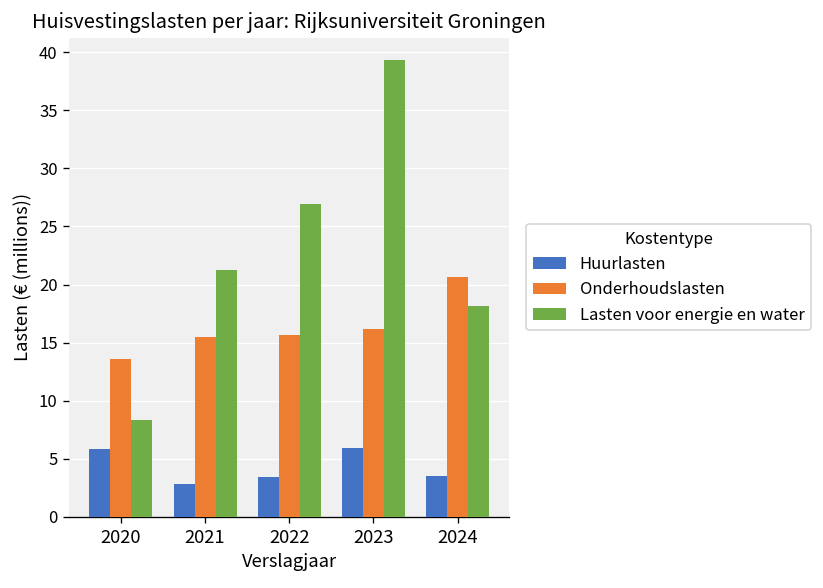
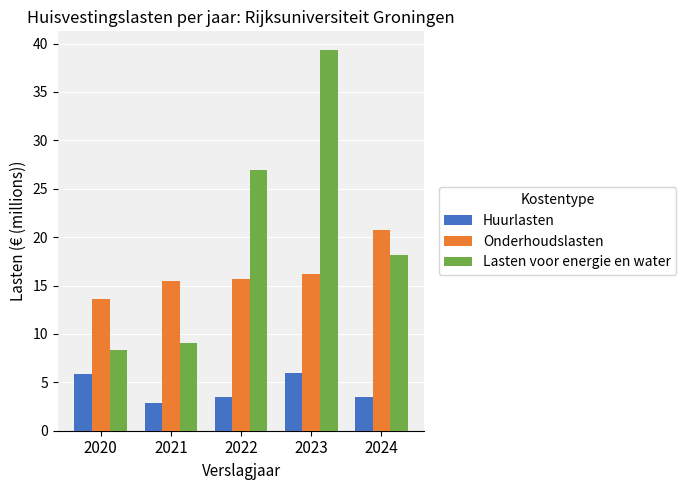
  {
    "Huurlasten": {
      "2020": 6,
      "2021": 3,
      "2022": 3,
      "2023": 6,
      "2024": 3
    },
    "Onderhoudslasten": {
      "2020": 14,
      "2021": 15,
      "2022": 16,
      "2023": 16,
      "2024": 21
    },
    "Lasten voor energie en water": {
      "2020": 8,
-     "2021": 21,
+     "2021": 9,
      "2022": 27,
      "2023": 39,
      "2024": 18
    }
  }
